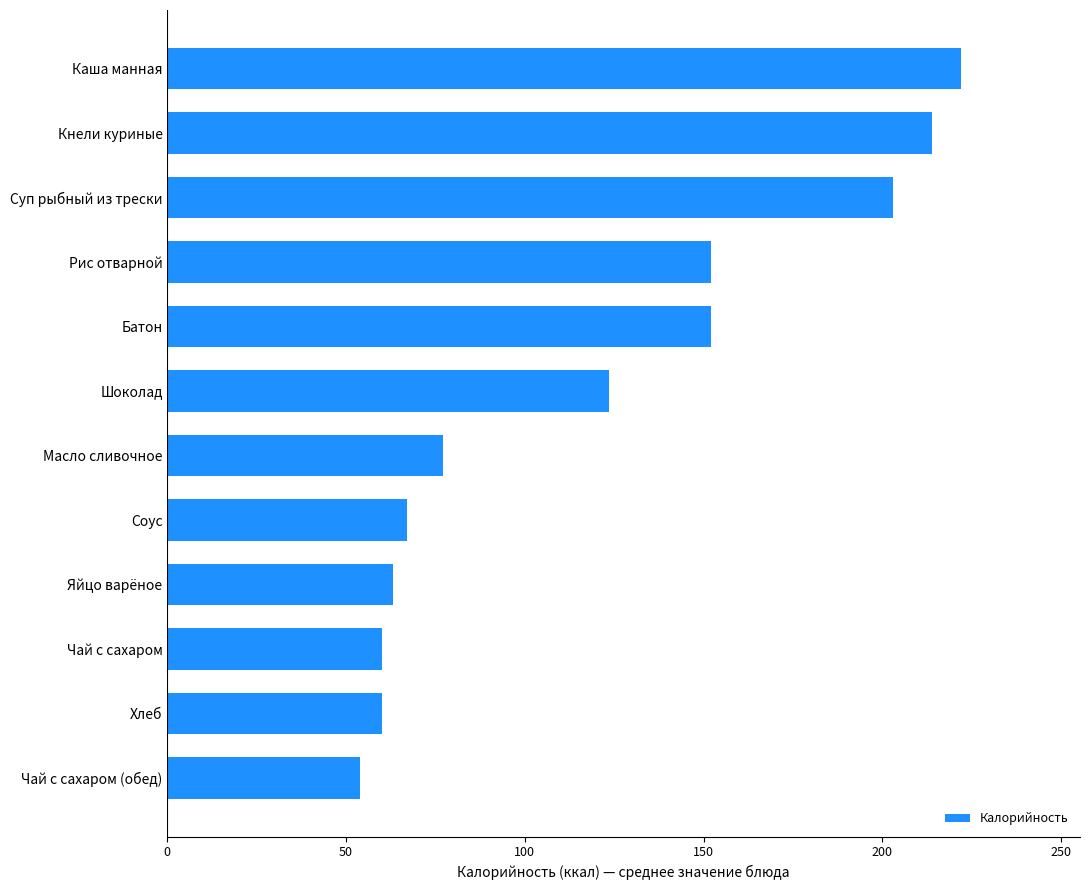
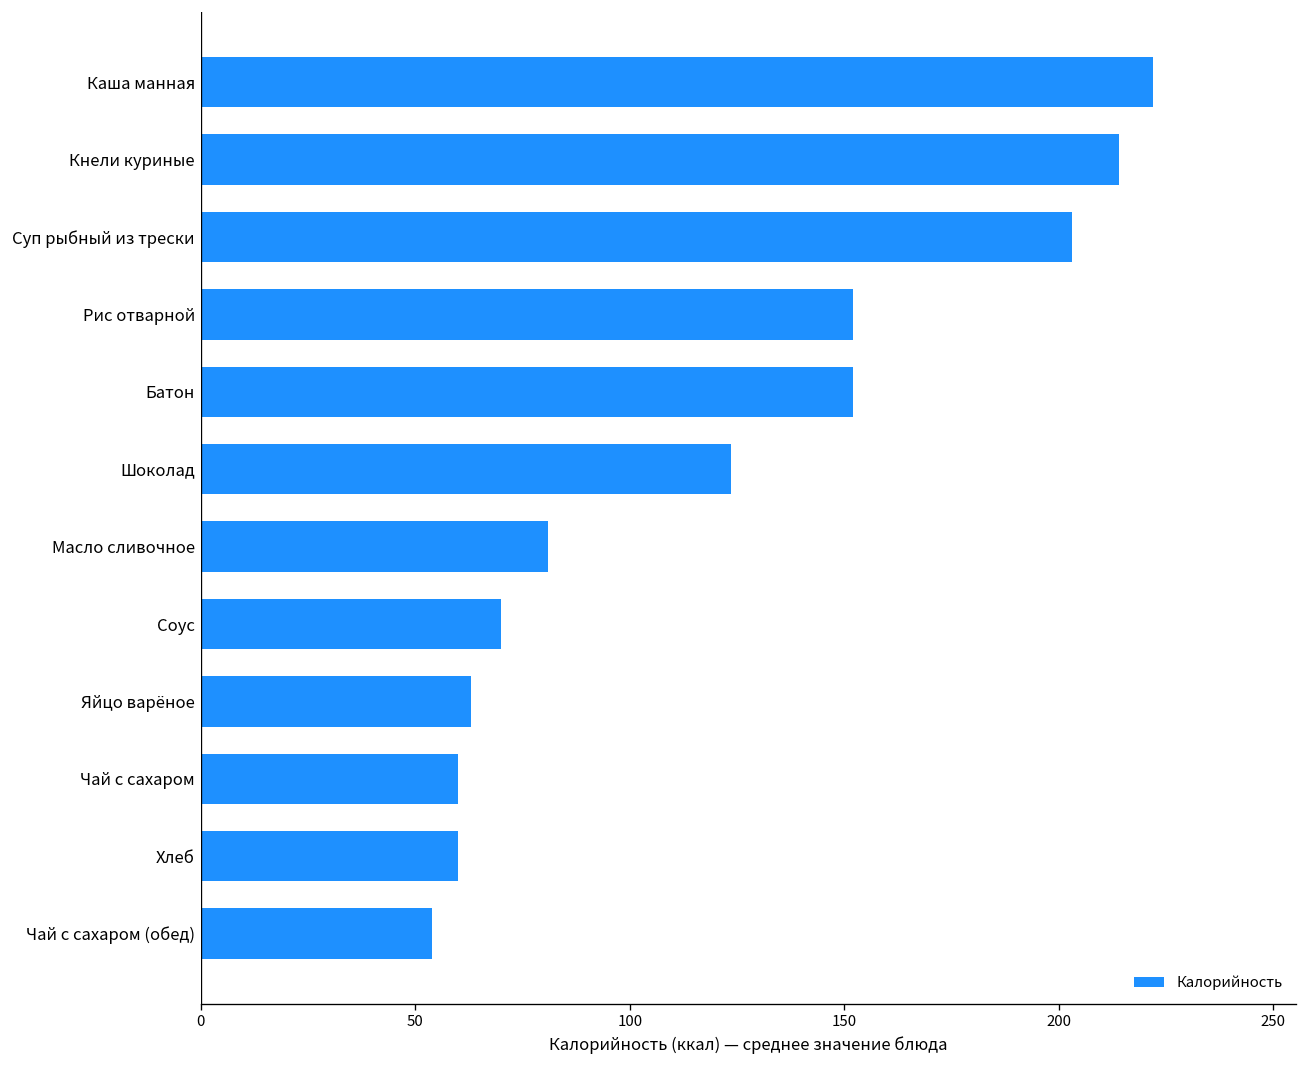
  {
    "Каша манная": 222,
    "Кнели куриные": 214,
    "Суп рыбный из трески": 203,
    "Рис отварной": 152,
    "Батон": 152,
    "Шоколад": 124,
-   "Масло сливочное": 77,
-   "Соус": 67,
+   "Масло сливочное": 81,
+   "Соус": 70,
    "Яйцо варёное": 63,
    "Чай с сахаром": 60,
    "Хлеб": 60,
    "Чай с сахаром (обед)": 54
  }
